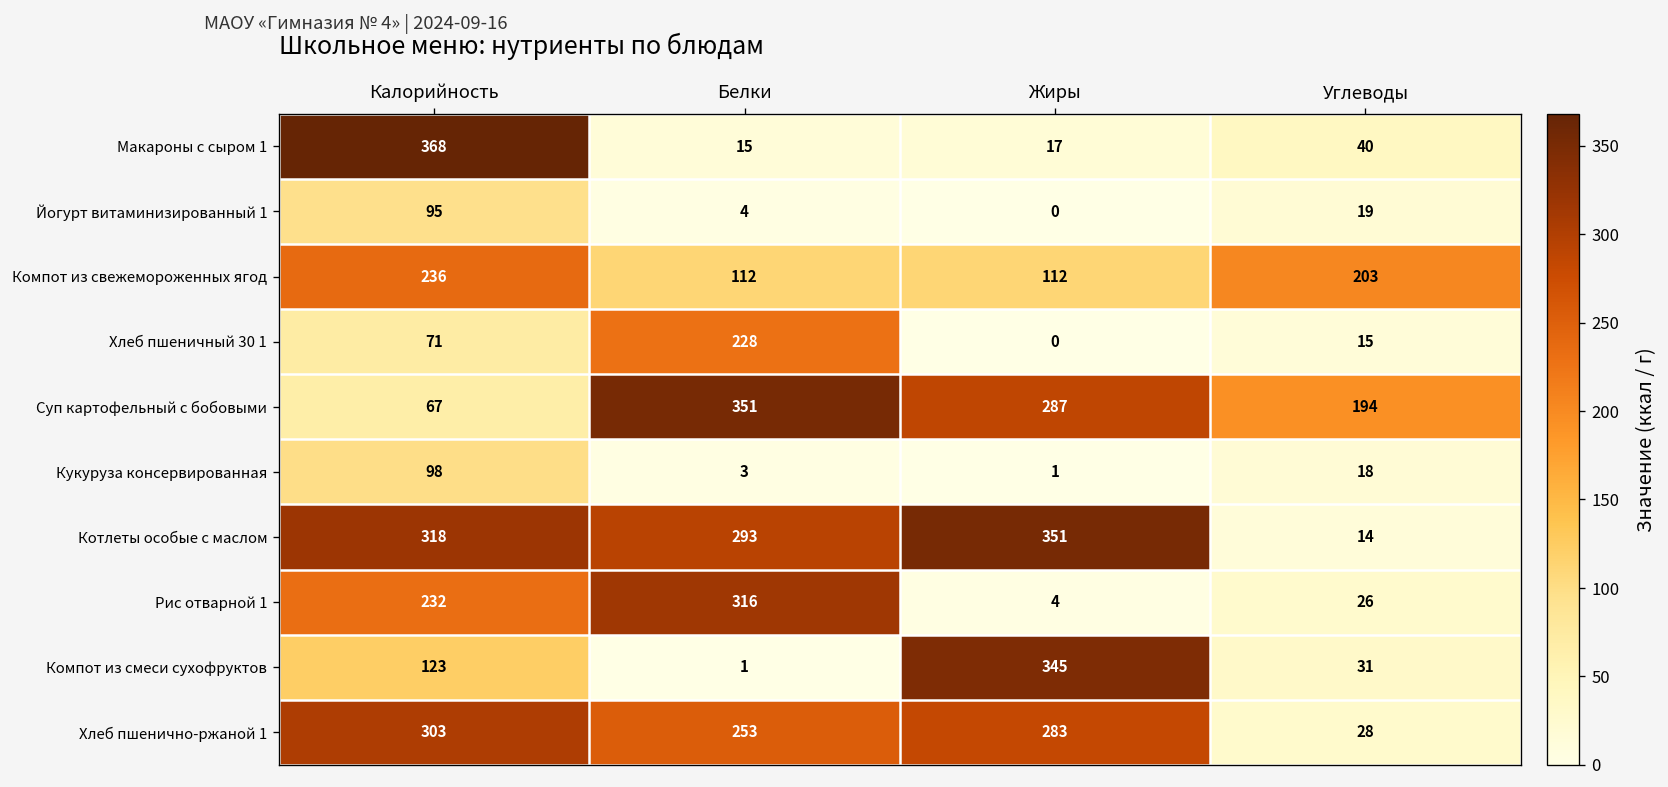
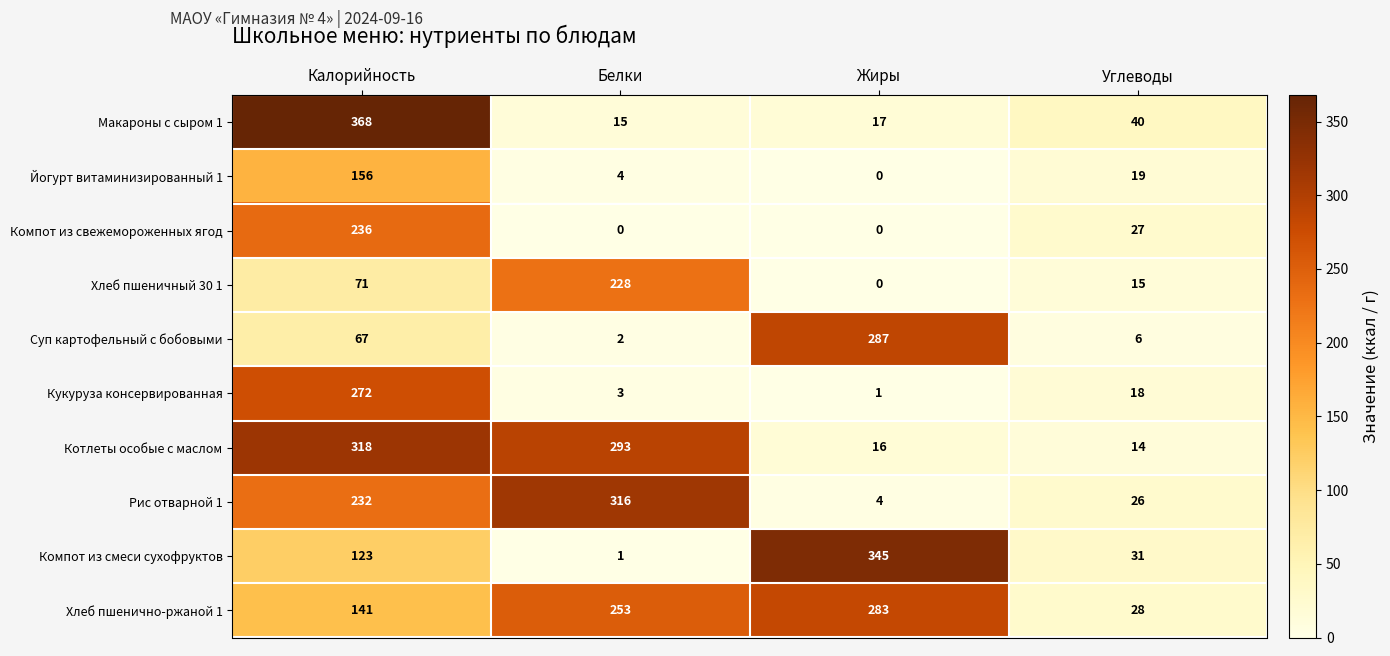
  {
    "Макароны с сыром 1": {
      "Калорийность": 368,
      "Белки": 15,
      "Жиры": 17,
      "Углеводы": 40
    },
    "Йогурт витаминизированный 1": {
-     "Калорийность": 95,
+     "Калорийность": 156,
      "Белки": 4,
      "Жиры": 0,
      "Углеводы": 19
    },
    "Компот из свежемороженных ягод": {
      "Калорийность": 236,
-     "Белки": 112,
-     "Жиры": 112,
-     "Углеводы": 203
+     "Белки": 0,
+     "Жиры": 0,
+     "Углеводы": 27
    },
    "Хлеб пшеничный 30 1": {
      "Калорийность": 71,
      "Белки": 228,
      "Жиры": 0,
      "Углеводы": 15
    },
    "Суп картофельный с бобовыми": {
      "Калорийность": 67,
-     "Белки": 351,
+     "Белки": 2,
      "Жиры": 287,
-     "Углеводы": 194
+     "Углеводы": 6
    },
    "Кукуруза консервированная": {
-     "Калорийность": 98,
+     "Калорийность": 272,
      "Белки": 3,
      "Жиры": 1,
      "Углеводы": 18
    },
    "Котлеты особые с маслом": {
      "Калорийность": 318,
      "Белки": 293,
-     "Жиры": 351,
+     "Жиры": 16,
      "Углеводы": 14
    },
    "Рис отварной 1": {
      "Калорийность": 232,
      "Белки": 316,
      "Жиры": 4,
      "Углеводы": 26
    },
    "Компот из смеси сухофруктов": {
      "Калорийность": 123,
      "Белки": 1,
      "Жиры": 345,
      "Углеводы": 31
    },
    "Хлеб пшенично-ржаной 1": {
-     "Калорийность": 303,
+     "Калорийность": 141,
      "Белки": 253,
      "Жиры": 283,
      "Углеводы": 28
    }
  }
